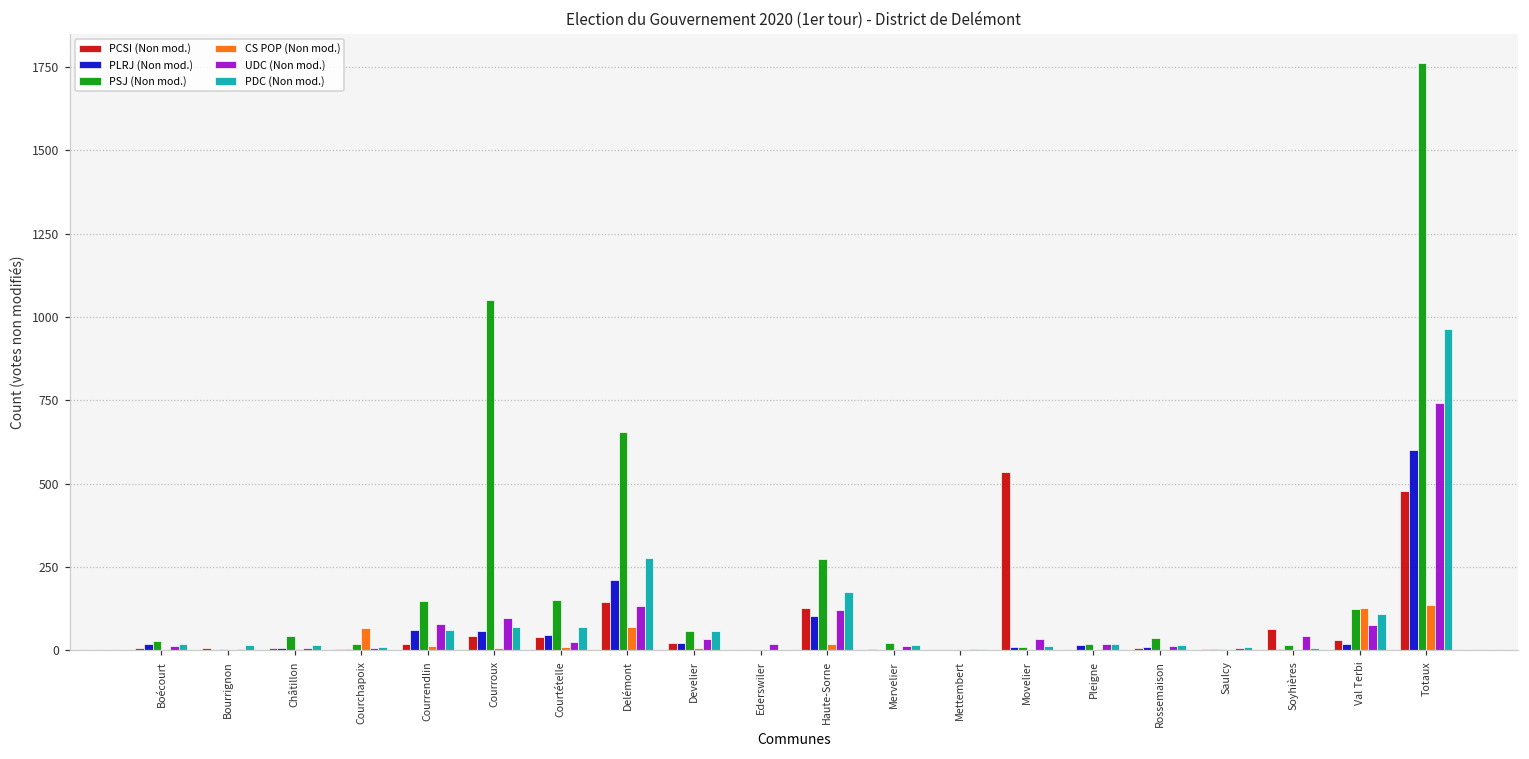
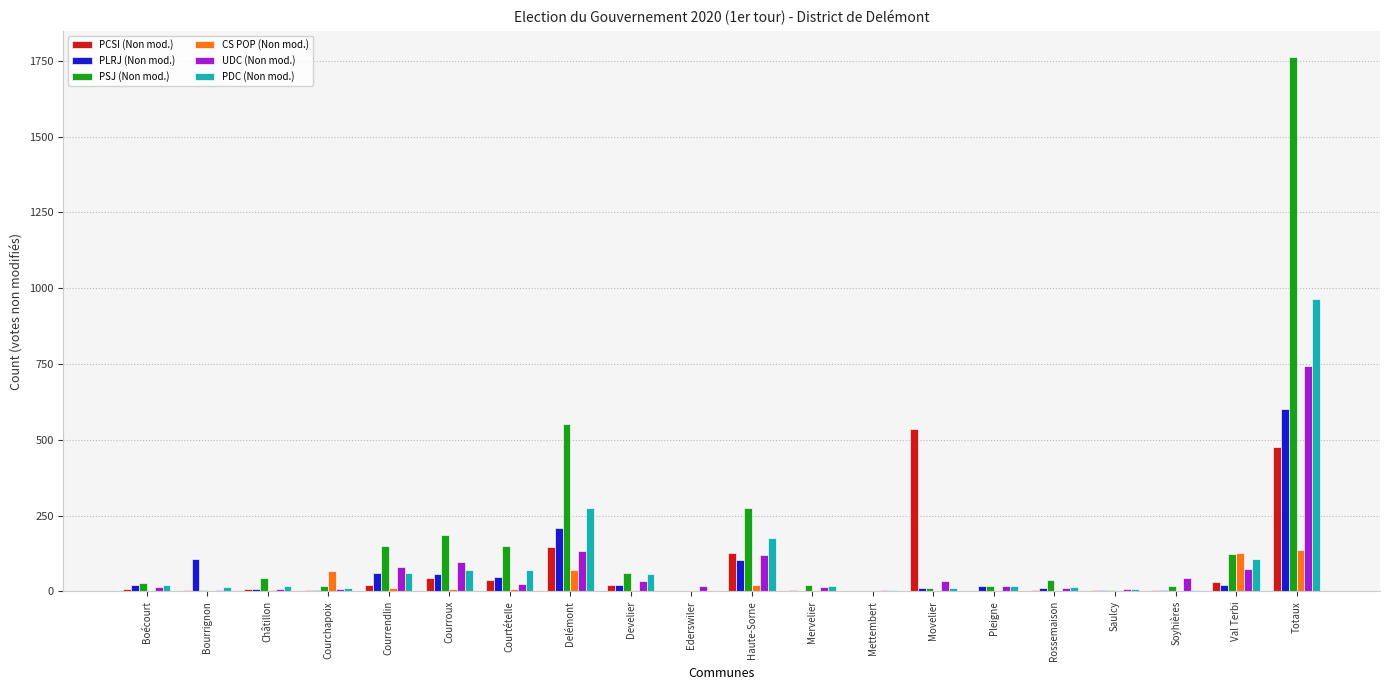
  {
    "PCSI (Non mod.)": {
      "Courrendlin": 20,
      "Courroux": 40,
      "Courtételle": 40,
      "Delémont": 150,
      "Develier": 20,
      "Ederswiler": 0,
      "Haute-Sorne": 130,
      "Movelier": 540,
-     "Soyhières": 70,
+     "Soyhières": 0,
      "Val Terbi": 30,
      "Totaux": 480
    },
    "PLRJ (Non mod.)": {
      "Boécourt": 20,
-     "Bourrignon": 0,
+     "Bourrignon": 110,
      "Courrendlin": 60,
      "Courroux": 60,
      "Courtételle": 50,
      "Delémont": 210,
      "Develier": 20,
      "Ederswiler": 0,
      "Haute-Sorne": 100,
      "Mettembert": 0,
      "Movelier": 10,
      "Pleigne": 20,
      "Rossemaison": 10,
      "Val Terbi": 20,
      "Totaux": 600
    },
    "PSJ (Non mod.)": {
      "Boécourt": 30,
      "Châtillon": 40,
      "Courchapoix": 20,
      "Courrendlin": 150,
-     "Courroux": 1050,
+     "Courroux": 190,
      "Courtételle": 150,
-     "Delémont": 650,
+     "Delémont": 550,
      "Develier": 60,
      "Haute-Sorne": 270,
      "Mervelier": 20,
      "Mettembert": 0,
      "Movelier": 10,
      "Pleigne": 20,
      "Rossemaison": 40,
      "Soyhières": 20,
      "Val Terbi": 120,
      "Totaux": 1760
    },
    "CS POP (Non mod.)": {
      "Bourrignon": 0,
      "Courchapoix": 70,
      "Courrendlin": 10,
      "Courtételle": 10,
      "Delémont": 70,
      "Ederswiler": 0,
      "Haute-Sorne": 20,
      "Pleigne": 0,
      "Rossemaison": 0,
      "Saulcy": 0,
      "Val Terbi": 130,
      "Totaux": 140
    },
    "UDC (Non mod.)": {
      "Boécourt": 10,
      "Courrendlin": 80,
      "Courroux": 100,
      "Courtételle": 30,
      "Delémont": 130,
      "Develier": 30,
      "Ederswiler": 20,
      "Haute-Sorne": 120,
      "Mervelier": 10,
      "Movelier": 30,
      "Pleigne": 20,
      "Rossemaison": 10,
      "Soyhières": 40,
      "Val Terbi": 80,
      "Totaux": 740
    },
    "PDC (Non mod.)": {
      "Boécourt": 20,
      "Bourrignon": 20,
      "Châtillon": 20,
      "Courchapoix": 10,
      "Courrendlin": 60,
      "Courroux": 70,
      "Courtételle": 70,
      "Delémont": 280,
      "Develier": 60,
      "Ederswiler": 0,
      "Haute-Sorne": 180,
      "Mervelier": 20,
      "Movelier": 10,
      "Pleigne": 20,
      "Rossemaison": 20,
      "Saulcy": 10,
      "Val Terbi": 110,
      "Totaux": 960
    }
  }
